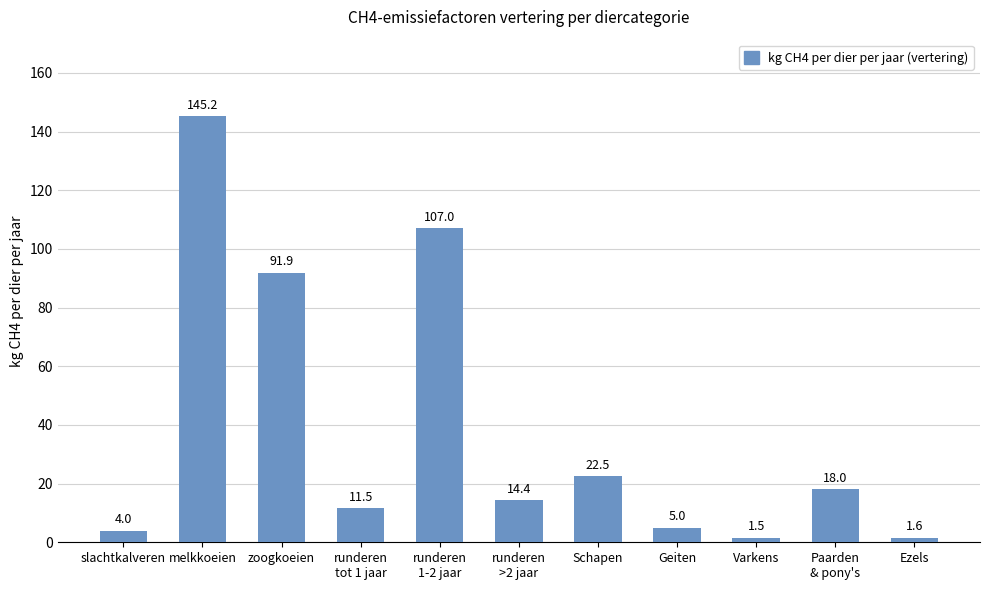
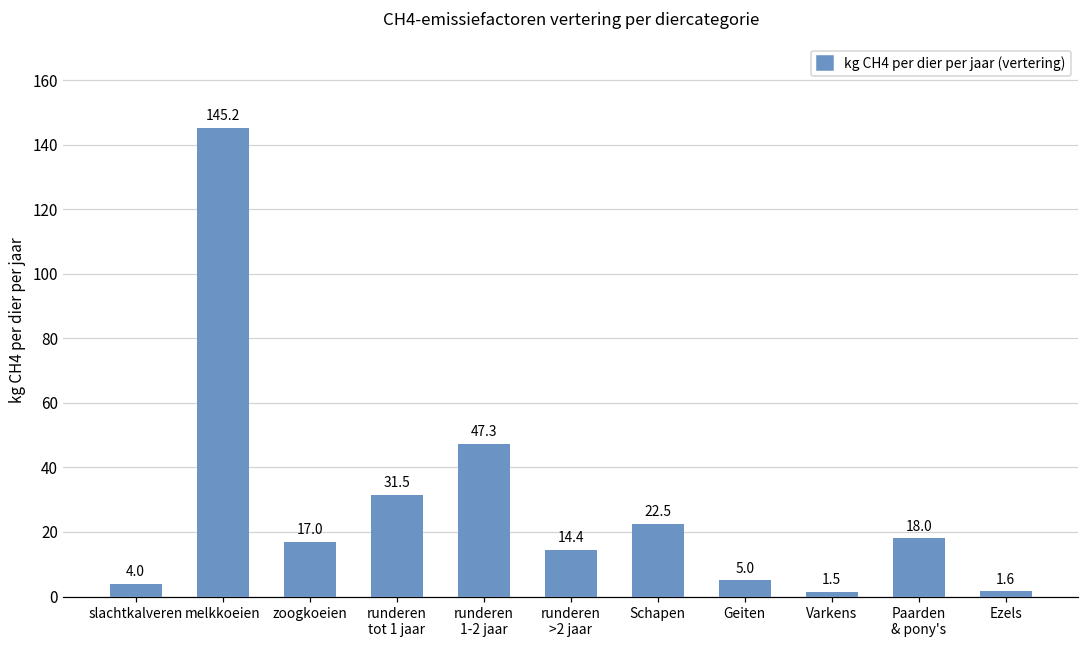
  {
    "slachtkalveren": 4.0,
    "melkkoeien": 145.2,
-   "zoogkoeien": 91.9,
-   "runderen tot 1 jaar": 11.5,
-   "runderen 1-2 jaar": 107.0,
+   "zoogkoeien": 17.0,
+   "runderen tot 1 jaar": 31.5,
+   "runderen 1-2 jaar": 47.3,
    "runderen >2 jaar": 14.4,
    "Schapen": 22.5,
    "Geiten": 5.0,
    "Varkens": 1.5,
    "Paarden & pony's": 18.0,
    "Ezels": 1.6
  }
